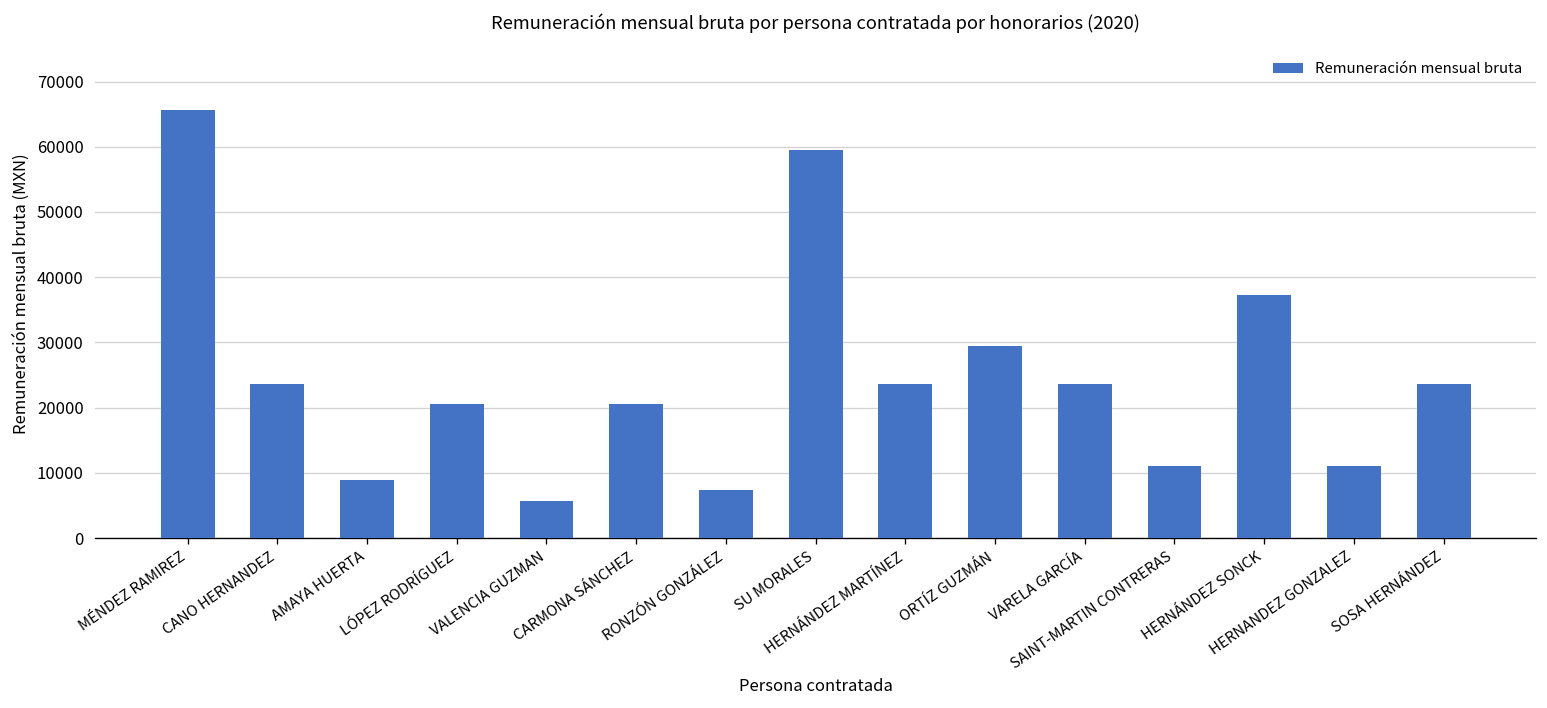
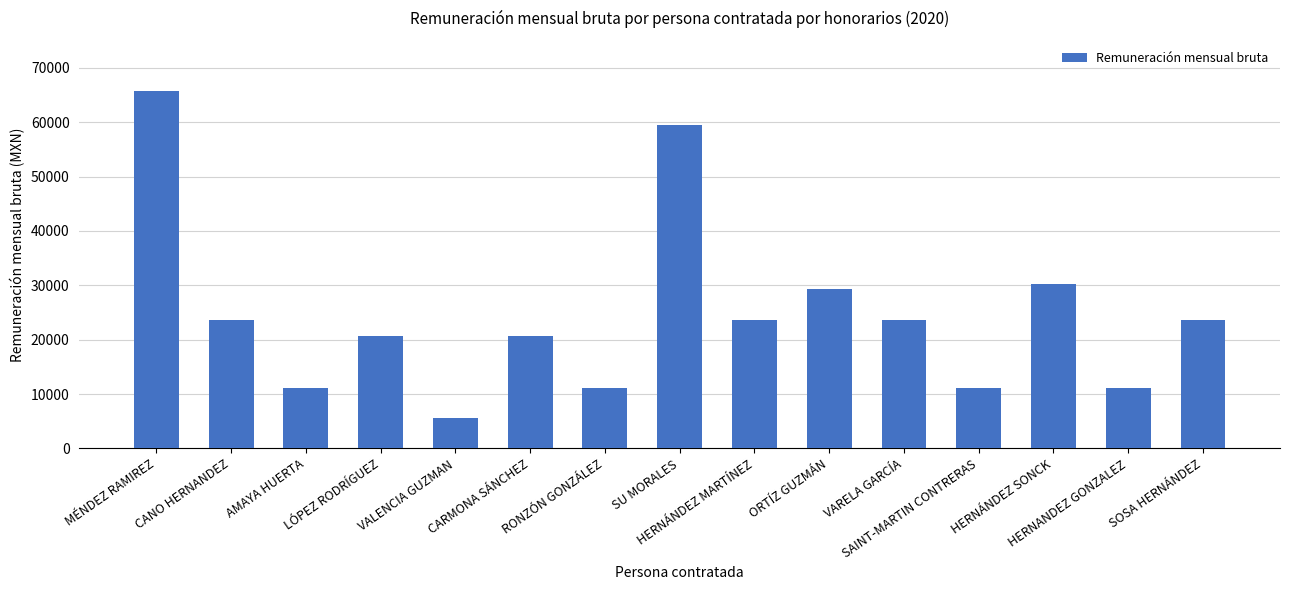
  {
    "MÉNDEZ RAMIREZ": 66000,
    "CANO HERNANDEZ": 24000,
-   "AMAYA HUERTA": 9000,
+   "AMAYA HUERTA": 11000,
    "LÓPEZ RODRÍGUEZ": 21000,
    "VALENCIA GUZMAN": 6000,
    "CARMONA SÁNCHEZ": 21000,
-   "RONZÓN GONZÁLEZ": 7000,
+   "RONZÓN GONZÁLEZ": 11000,
    "SU MORALES": 59000,
    "HERNÁNDEZ MARTÍNEZ": 24000,
    "ORTÍZ GUZMÁN": 29000,
    "VARELA GARCÍA": 24000,
    "SAINT-MARTIN CONTRERAS": 11000,
-   "HERNÁNDEZ SONCK": 37000,
+   "HERNÁNDEZ SONCK": 30000,
    "HERNANDEZ GONZALEZ": 11000,
    "SOSA HERNÁNDEZ": 24000
  }
